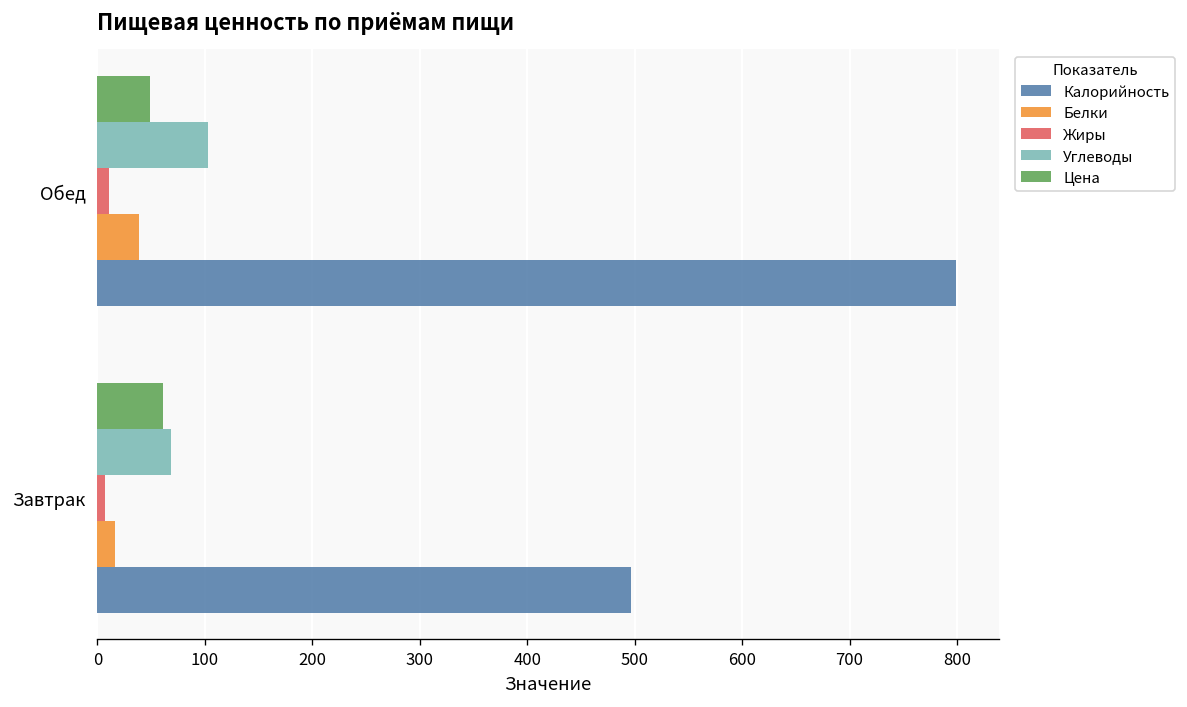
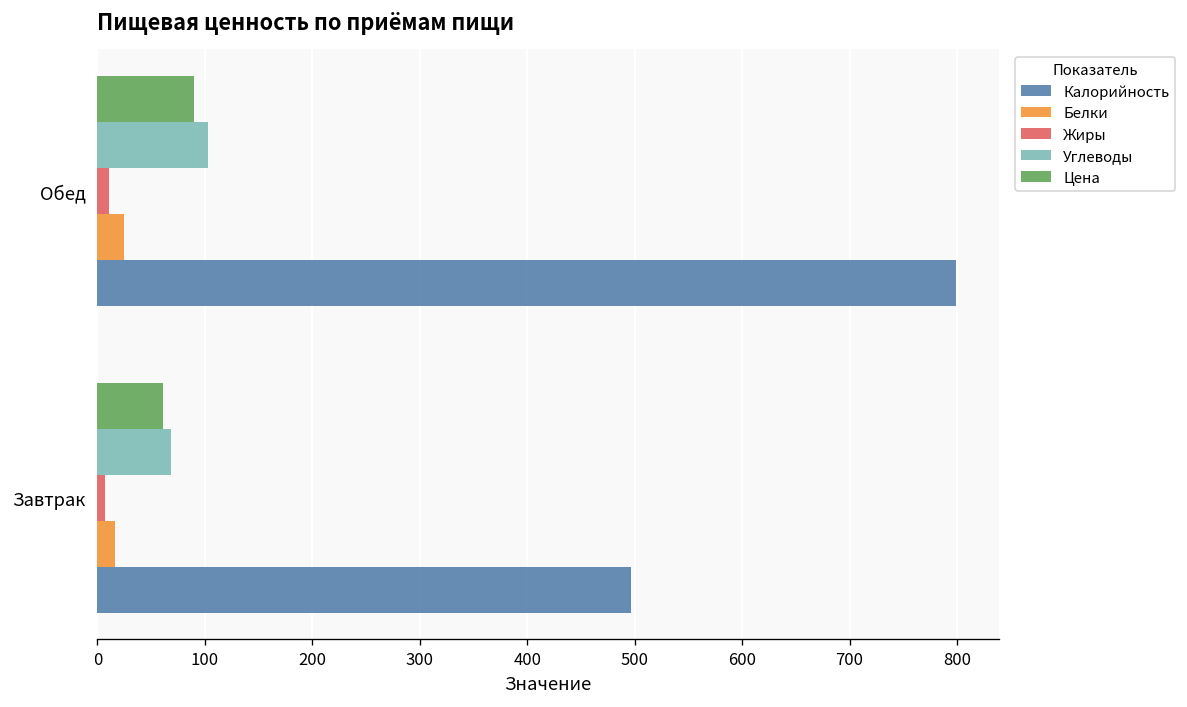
  {
    "Калорийность": {
      "Обед": 800,
      "Завтрак": 500
    },
    "Белки": {
-     "Обед": 40,
+     "Обед": 30,
      "Завтрак": 20
    },
    "Жиры": {
      "Обед": 10,
      "Завтрак": 10
    },
    "Углеводы": {
      "Обед": 100,
      "Завтрак": 70
    },
    "Цена": {
-     "Обед": 50,
+     "Обед": 90,
      "Завтрак": 60
    }
  }
